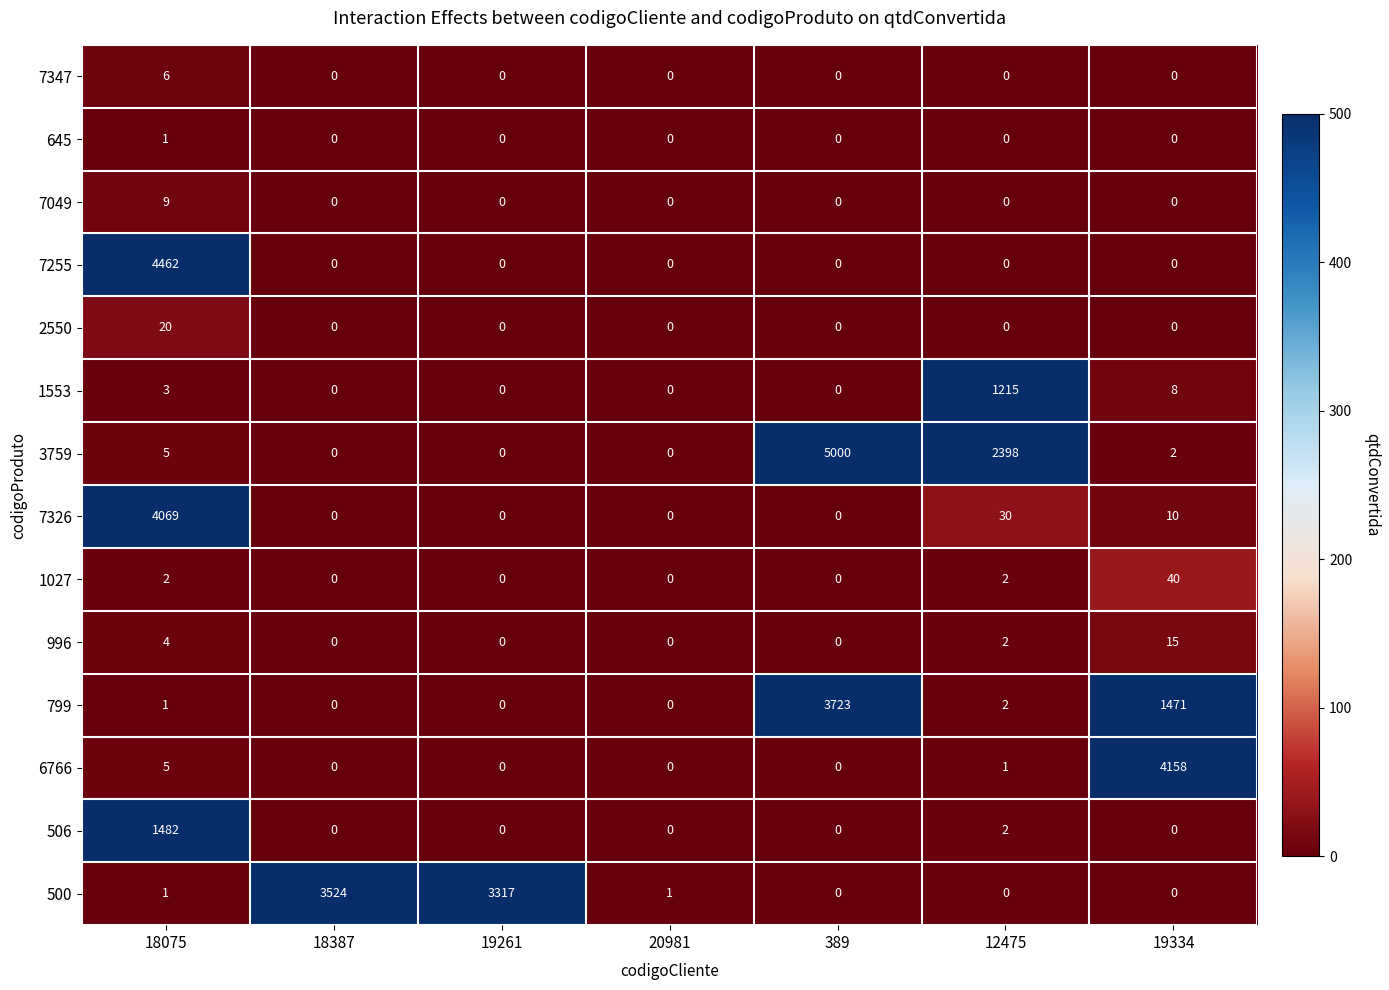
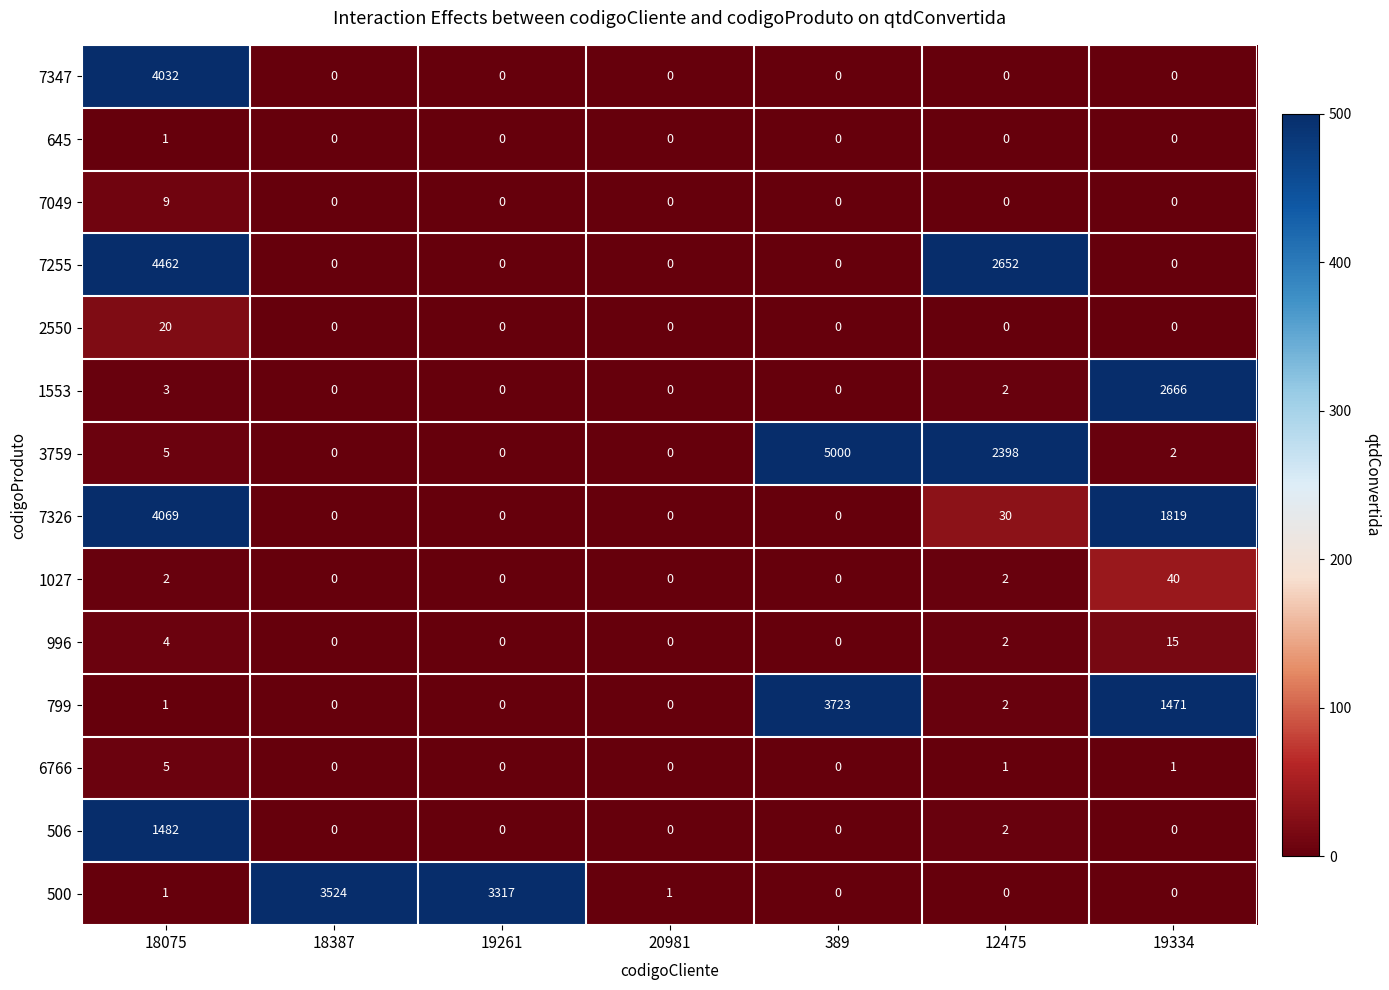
  {
    "7347": {
-     "18075": 6,
+     "18075": 4032,
      "18387": 0,
      "19261": 0,
      "20981": 0,
      "389": 0,
      "12475": 0,
      "19334": 0
    },
    "645": {
      "18075": 1,
      "18387": 0,
      "19261": 0,
      "20981": 0,
      "389": 0,
      "12475": 0,
      "19334": 0
    },
    "7049": {
      "18075": 9,
      "18387": 0,
      "19261": 0,
      "20981": 0,
      "389": 0,
      "12475": 0,
      "19334": 0
    },
    "7255": {
      "18075": 4462,
      "18387": 0,
      "19261": 0,
      "20981": 0,
      "389": 0,
-     "12475": 0,
+     "12475": 2652,
      "19334": 0
    },
    "2550": {
      "18075": 20,
      "18387": 0,
      "19261": 0,
      "20981": 0,
      "389": 0,
      "12475": 0,
      "19334": 0
    },
    "1553": {
      "18075": 3,
      "18387": 0,
      "19261": 0,
      "20981": 0,
      "389": 0,
-     "12475": 1215,
-     "19334": 8
+     "12475": 2,
+     "19334": 2666
    },
    "3759": {
      "18075": 5,
      "18387": 0,
      "19261": 0,
      "20981": 0,
      "389": 5000,
      "12475": 2398,
      "19334": 2
    },
    "7326": {
      "18075": 4069,
      "18387": 0,
      "19261": 0,
      "20981": 0,
      "389": 0,
      "12475": 30,
-     "19334": 10
+     "19334": 1819
    },
    "1027": {
      "18075": 2,
      "18387": 0,
      "19261": 0,
      "20981": 0,
      "389": 0,
      "12475": 2,
      "19334": 40
    },
    "996": {
      "18075": 4,
      "18387": 0,
      "19261": 0,
      "20981": 0,
      "389": 0,
      "12475": 2,
      "19334": 15
    },
    "799": {
      "18075": 1,
      "18387": 0,
      "19261": 0,
      "20981": 0,
      "389": 3723,
      "12475": 2,
      "19334": 1471
    },
    "6766": {
      "18075": 5,
      "18387": 0,
      "19261": 0,
      "20981": 0,
      "389": 0,
      "12475": 1,
-     "19334": 4158
+     "19334": 1
    },
    "506": {
      "18075": 1482,
      "18387": 0,
      "19261": 0,
      "20981": 0,
      "389": 0,
      "12475": 2,
      "19334": 0
    },
    "500": {
      "18075": 1,
      "18387": 3524,
      "19261": 3317,
      "20981": 1,
      "389": 0,
      "12475": 0,
      "19334": 0
    }
  }
